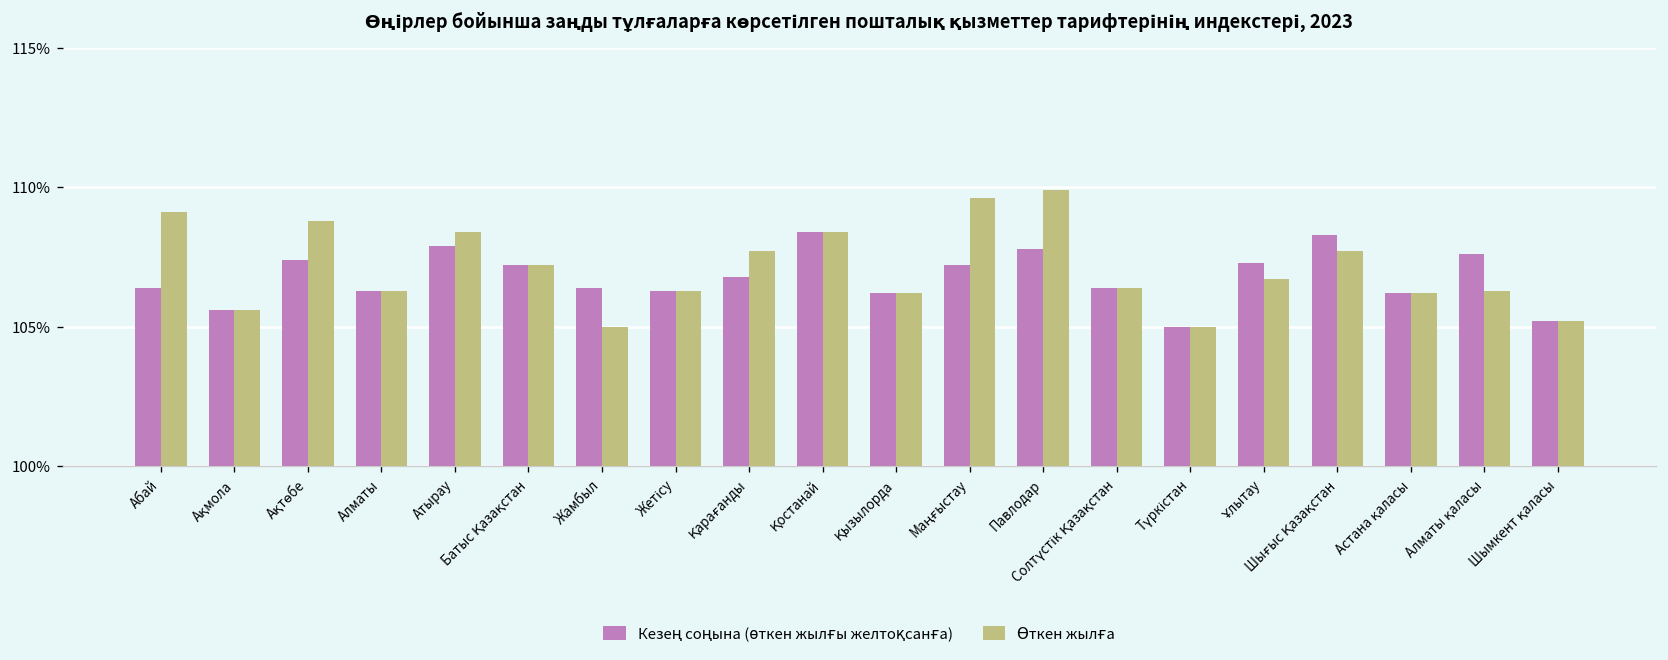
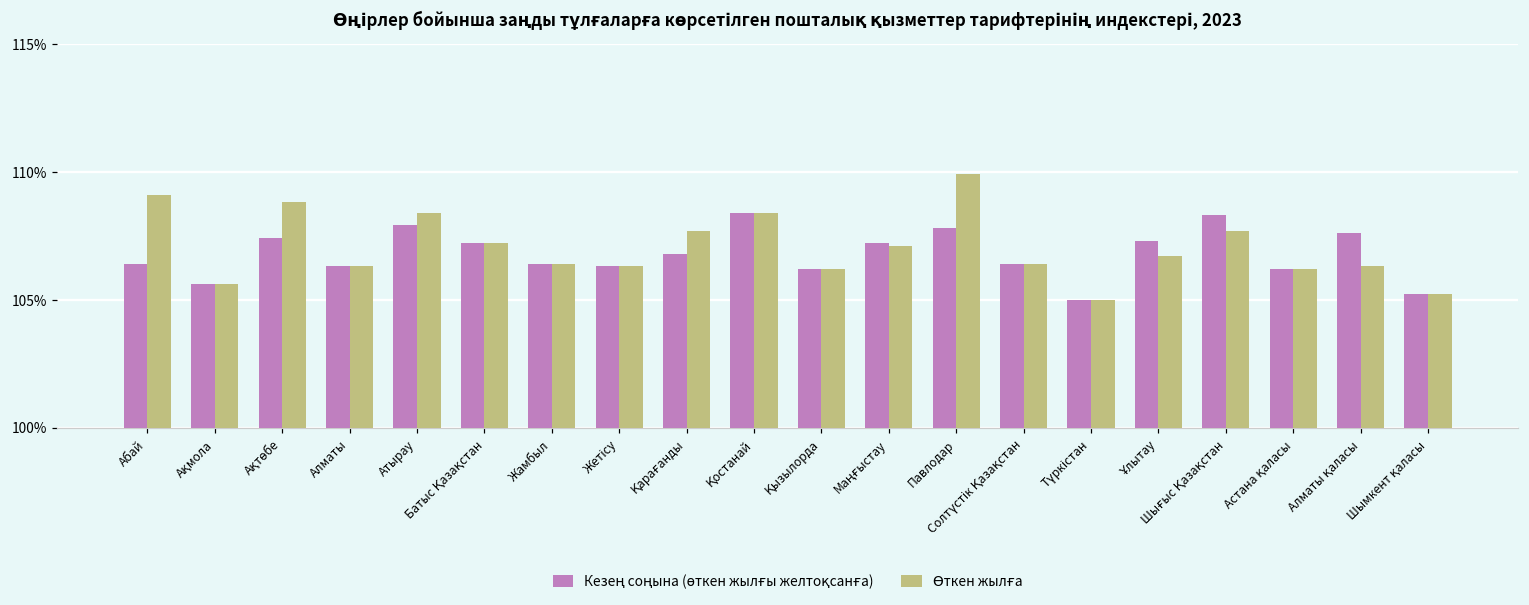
  {
    "Кезең соңына (өткен жылғы желтоқсанға)": {
      "Абай": "106.4%",
      "Ақмола": "105.6%",
      "Ақтөбе": "107.4%",
      "Алматы": "106.3%",
      "Атырау": "107.9%",
      "Батыс Қазақстан": "107.2%",
      "Жамбыл": "106.4%",
      "Жетісу": "106.3%",
      "Қарағанды": "106.8%",
      "Қостанай": "108.4%",
      "Қызылорда": "106.2%",
      "Маңғыстау": "107.2%",
      "Павлодар": "107.8%",
      "Солтүстік Қазақстан": "106.4%",
      "Түркістан": "105.0%",
      "Ұлытау": "107.3%",
      "Шығыс Қазақстан": "108.3%",
      "Астана қаласы": "106.2%",
      "Алматы қаласы": "107.6%",
      "Шымкент қаласы": "105.2%"
    },
    "Өткен жылға": {
      "Абай": "109.1%",
      "Ақмола": "105.6%",
      "Ақтөбе": "108.8%",
      "Алматы": "106.3%",
      "Атырау": "108.4%",
      "Батыс Қазақстан": "107.2%",
-     "Жамбыл": "105.0%",
+     "Жамбыл": "106.4%",
      "Жетісу": "106.3%",
      "Қарағанды": "107.7%",
      "Қостанай": "108.4%",
      "Қызылорда": "106.2%",
-     "Маңғыстау": "109.6%",
+     "Маңғыстау": "107.1%",
      "Павлодар": "109.9%",
      "Солтүстік Қазақстан": "106.4%",
      "Түркістан": "105.0%",
      "Ұлытау": "106.7%",
      "Шығыс Қазақстан": "107.7%",
      "Астана қаласы": "106.2%",
      "Алматы қаласы": "106.3%",
      "Шымкент қаласы": "105.2%"
    }
  }
